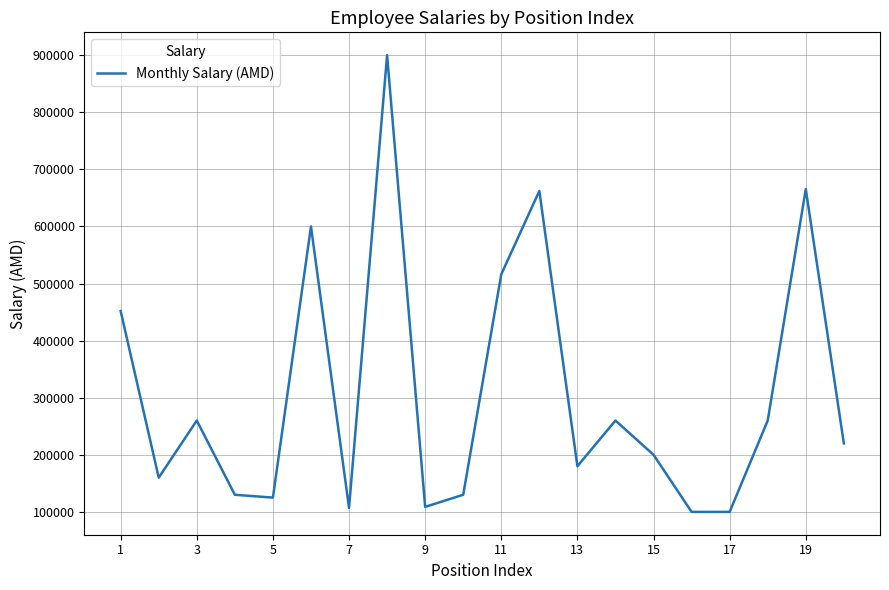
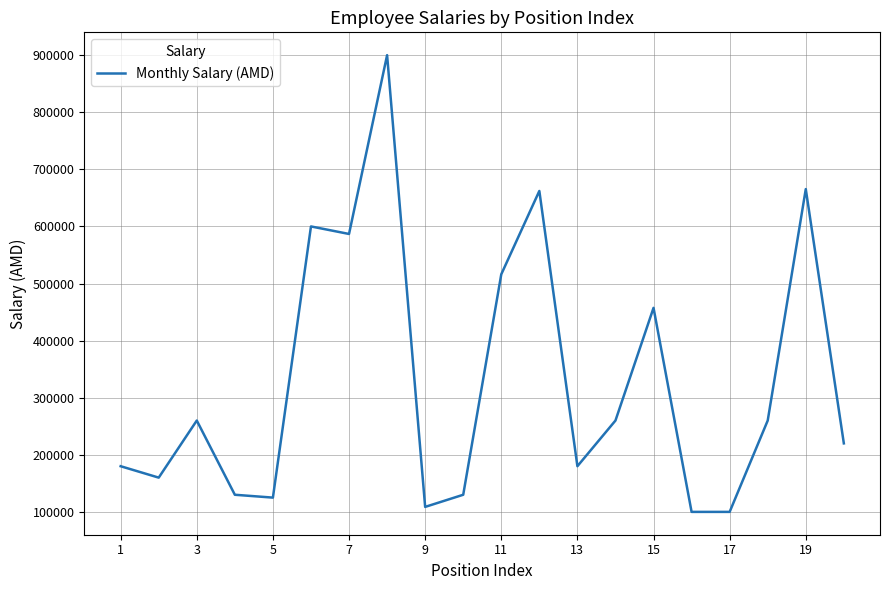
  {
-   "1": 450000,
+   "1": 180000,
    "3": 260000,
    "5": 130000,
-   "7": 110000,
+   "7": 590000,
    "9": 110000,
    "11": 520000,
    "13": 180000,
-   "15": 200000,
+   "15": 460000,
    "17": 100000,
    "19": 670000
  }
